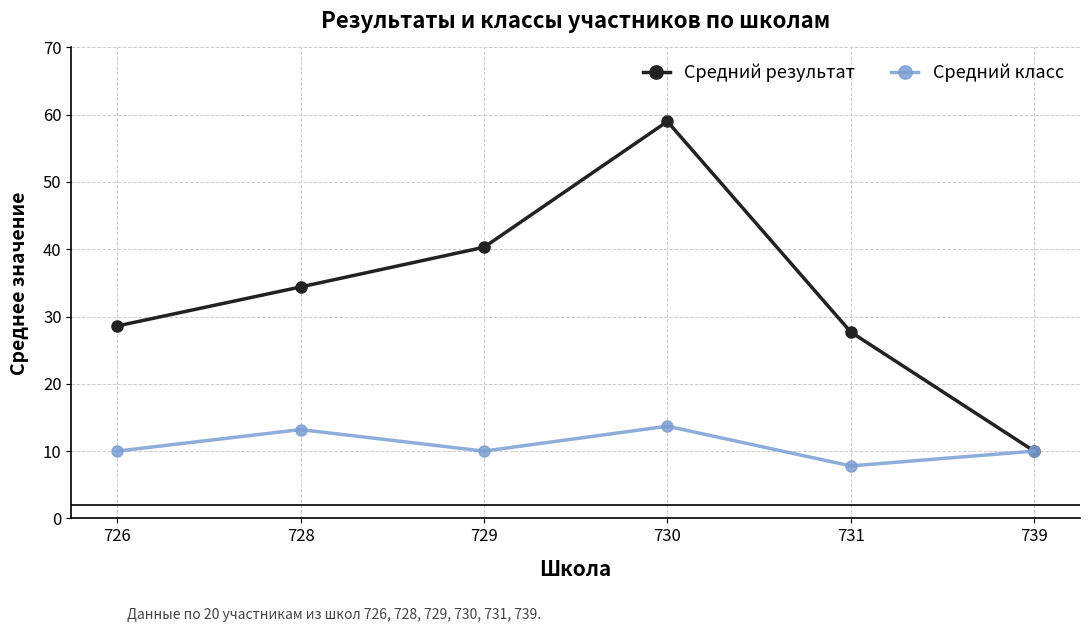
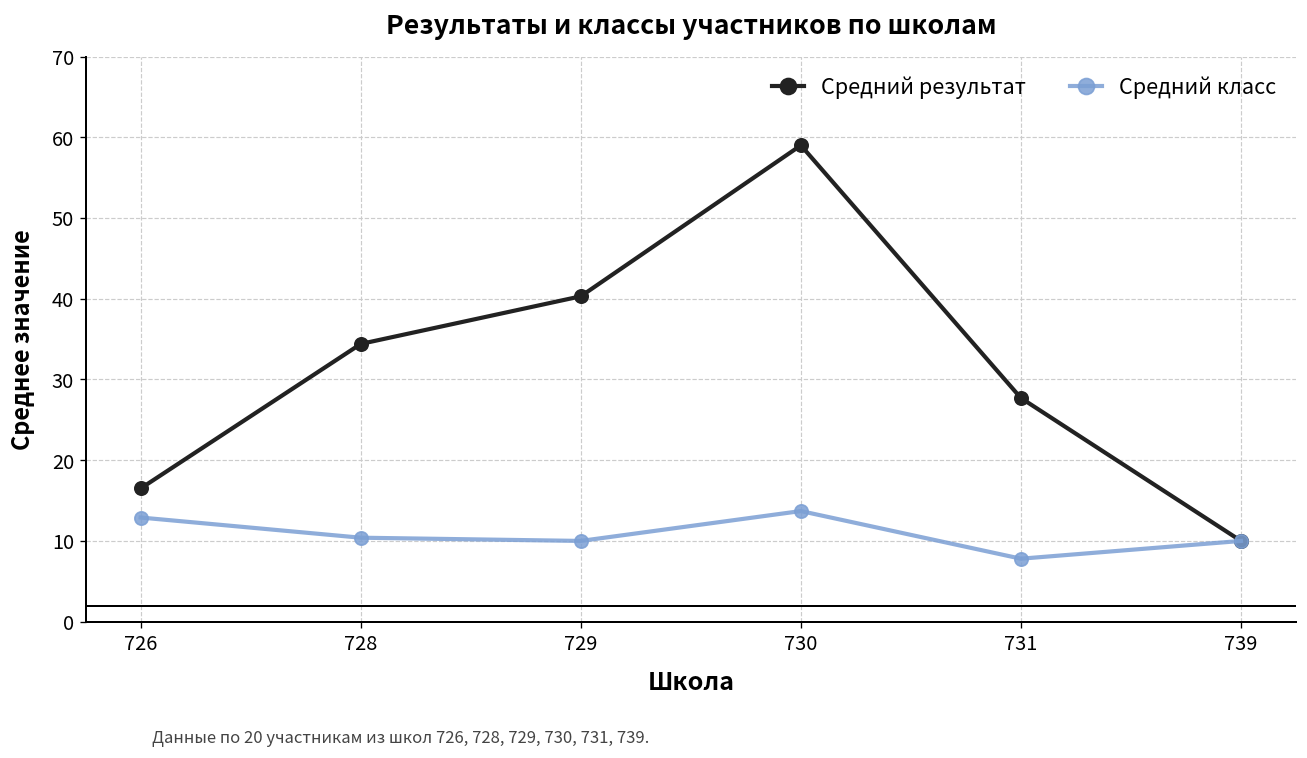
  {
    "Средний результат": {
-     "726": 29,
+     "726": 17,
      "728": 34,
      "729": 40,
      "730": 59,
      "731": 28
    },
    "Средний класс": {
-     "726": 10,
-     "728": 13,
+     "726": 13,
+     "728": 10,
      "729": 10,
      "730": 14,
      "731": 8
    }
  }
